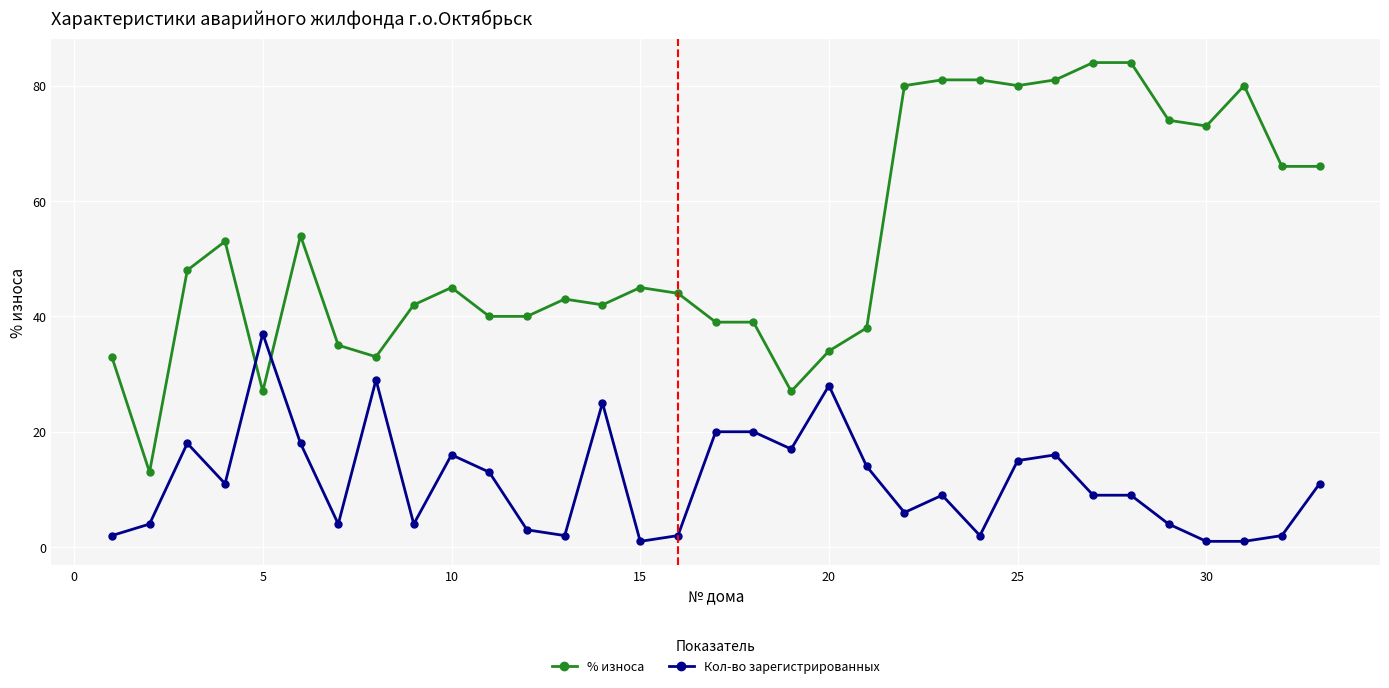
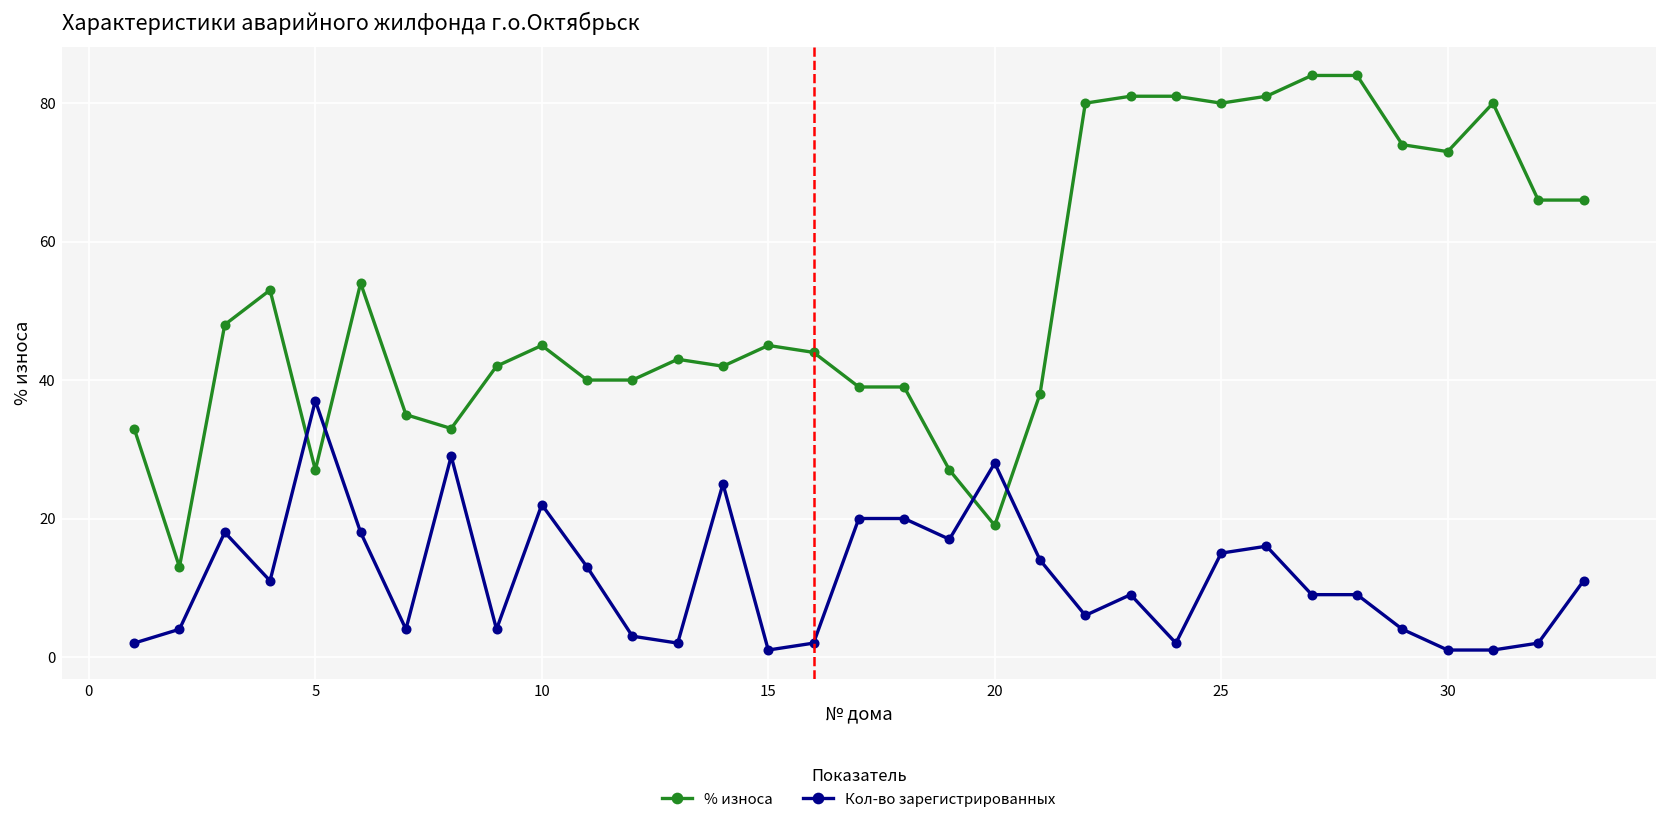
  {
    "% износа": {
      "5": 27,
      "10": 45,
      "15": 45,
-     "20": 34,
+     "20": 19,
      "25": 80,
      "30": 73
    },
    "Кол-во зарегистрированных": {
      "5": 37,
-     "10": 16,
+     "10": 22,
      "15": 1,
      "20": 28,
      "25": 15,
      "30": 1
    }
  }
